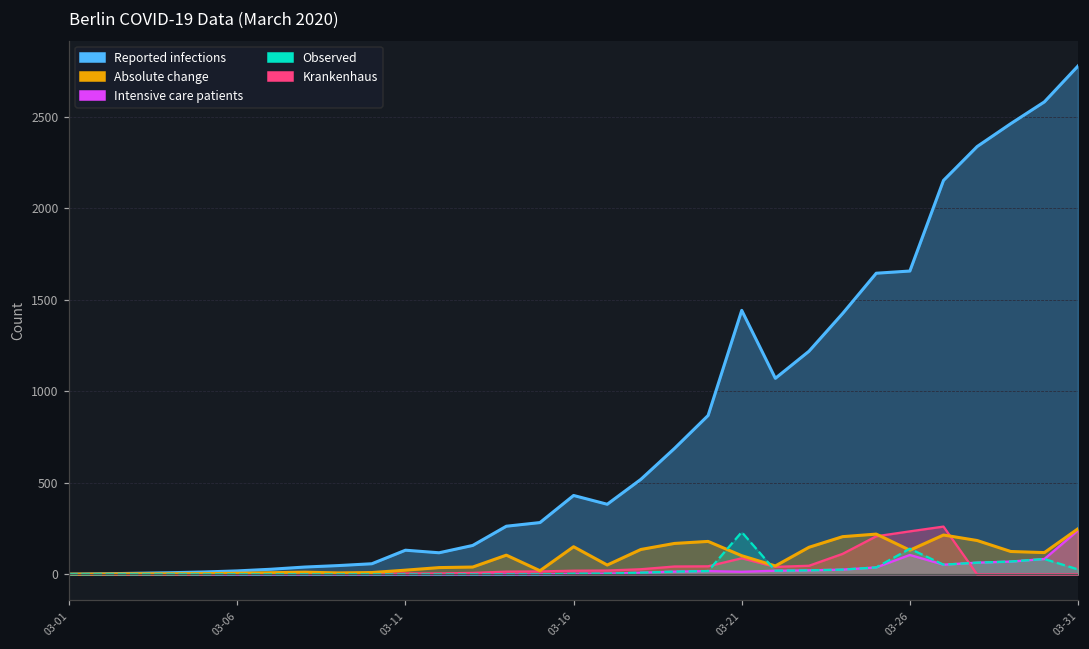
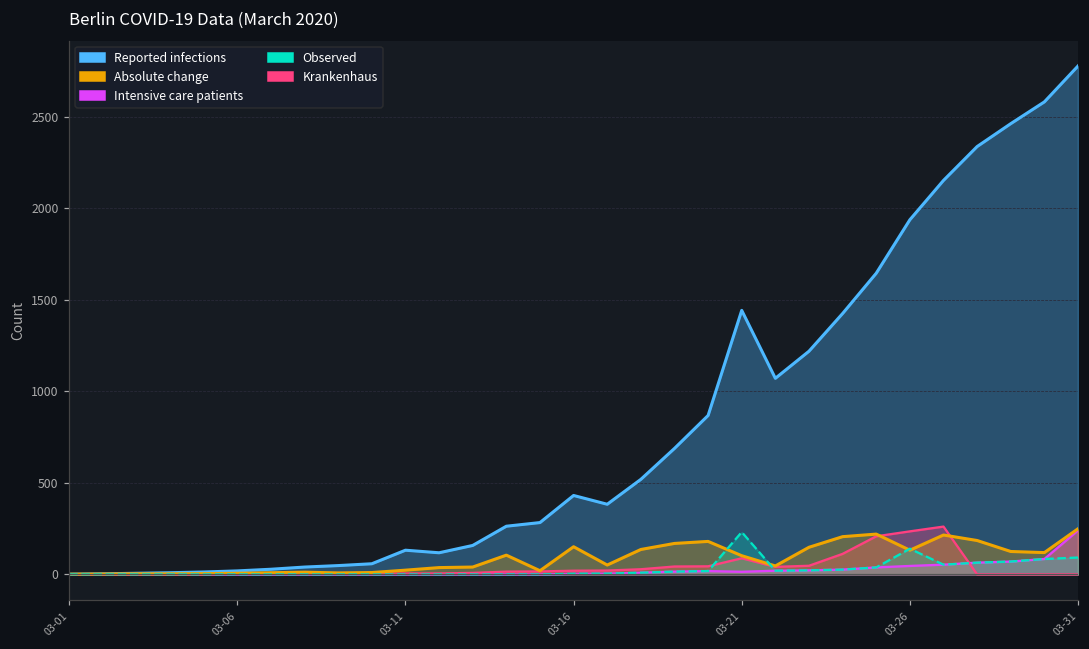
  {
    "Reported infections": {
      "03-11": 130,
      "03-16": 430,
      "03-21": 1440,
-     "03-26": 1660,
+     "03-26": 1940,
      "03-31": 2780
    },
    "Intensive care patients": {
      "03-21": 10,
-     "03-26": 110
+     "03-26": 50
    },
    "Krankenhaus": {
      "03-16": 20,
      "03-26": 240,
      "03-31": 0
    },
    "Absolute change": {
      "03-11": 20,
      "03-16": 150
    },
    "Observed": {
      "03-21": 230,
-     "03-31": 30
+     "03-31": 90
    }
  }
